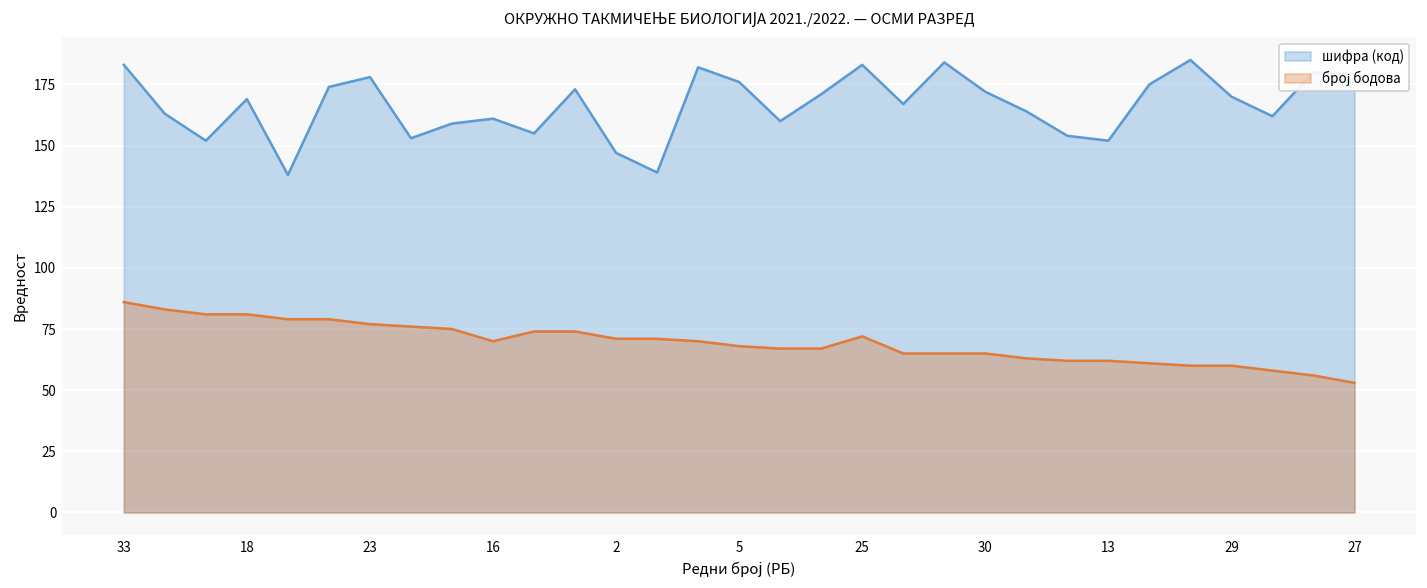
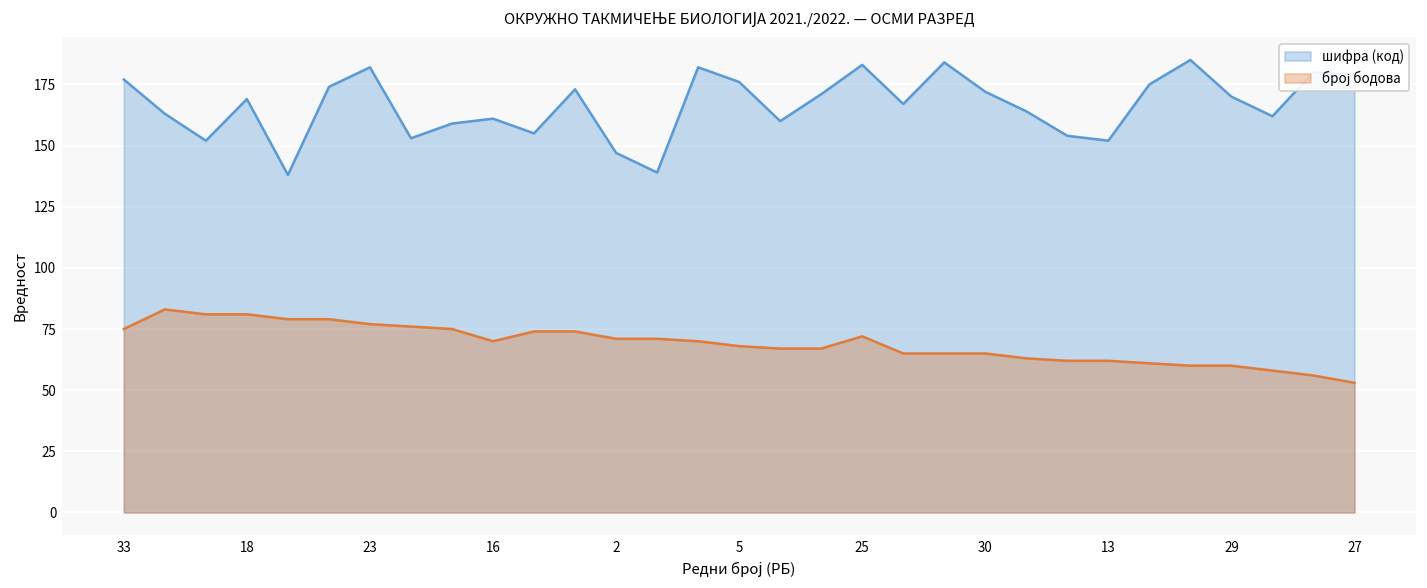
  {
    "шифра (код)": {
-     "33": 183,
+     "33": 177,
      "18": 169,
-     "23": 178,
+     "23": 182,
      "16": 161,
      "2": 147,
      "5": 176,
      "25": 183,
      "30": 172,
      "13": 152,
      "29": 170
    },
    "број бодова": {
-     "33": 86,
+     "33": 75,
      "18": 81,
      "23": 77,
      "16": 70,
      "2": 71,
      "5": 68,
      "25": 72,
      "30": 65,
      "13": 62,
      "29": 60,
      "27": 53
    }
  }
